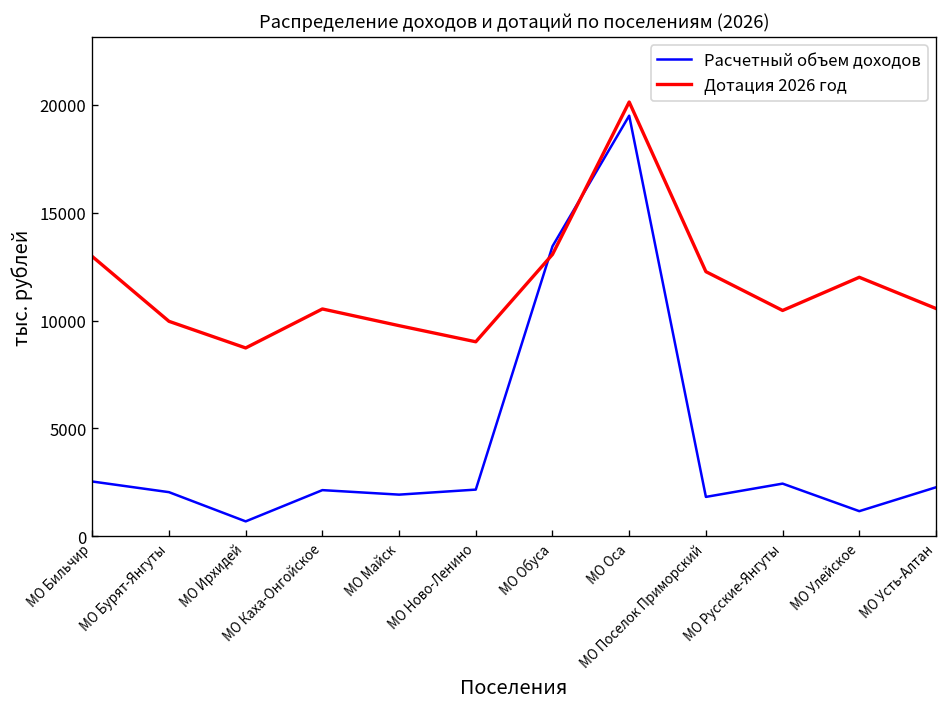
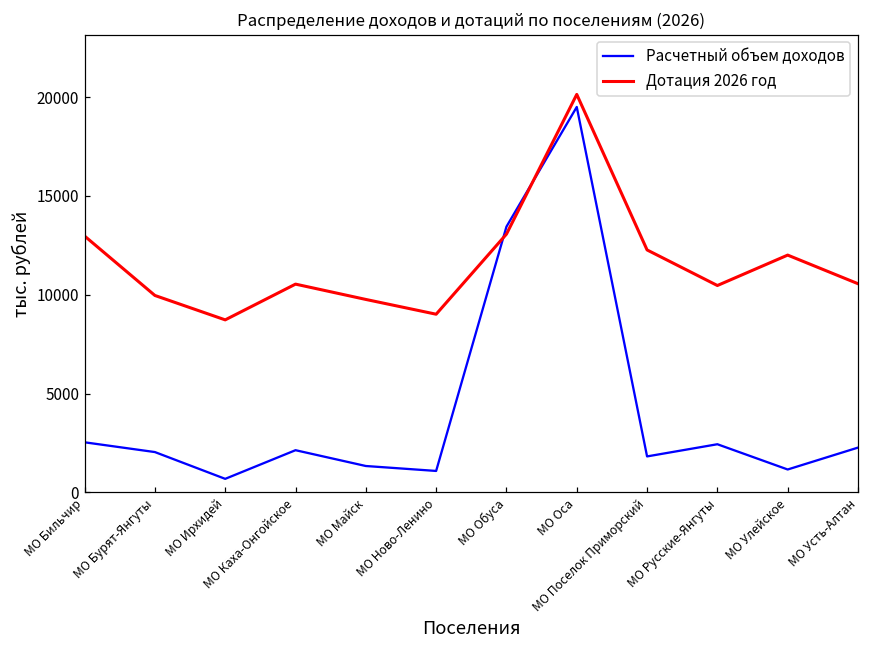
  {
    "Расчетный объем доходов": {
      "МО Бильчир": 2500,
      "МО Бурят-Янгуты": 2000,
      "МО Ирхидей": 700,
      "МО Каха-Онгойское": 2100,
-     "МО Майск": 1900,
-     "МО Ново-Ленино": 2200,
+     "МО Майск": 1300,
+     "МО Ново-Ленино": 1100,
      "МО Обуса": 13400,
      "МО Оса": 19500,
      "МО Поселок Приморский": 1800,
      "МО Русские-Янгуты": 2400,
      "МО Улейское": 1200,
      "МО Усть-Алтан": 2300
    },
    "Дотация 2026 год": {
      "МО Бильчир": 13000,
      "МО Бурят-Янгуты": 10000,
      "МО Ирхидей": 8700,
      "МО Каха-Онгойское": 10500,
      "МО Майск": 9800,
      "МО Ново-Ленино": 9000,
      "МО Обуса": 13100,
      "МО Оса": 20100,
      "МО Поселок Приморский": 12300,
      "МО Русские-Янгуты": 10500,
      "МО Улейское": 12000,
      "МО Усть-Алтан": 10600
    }
  }
